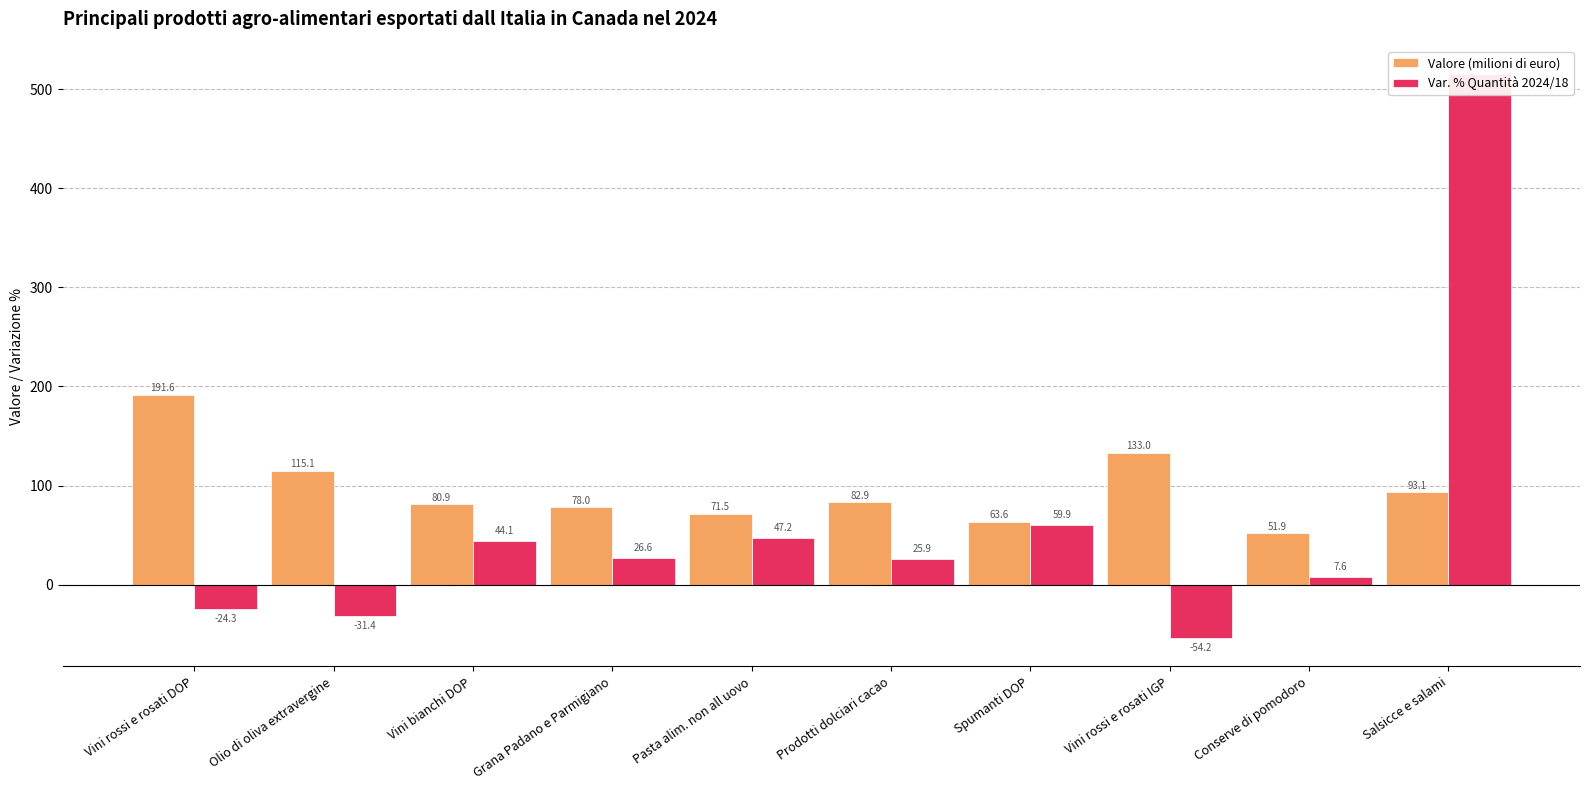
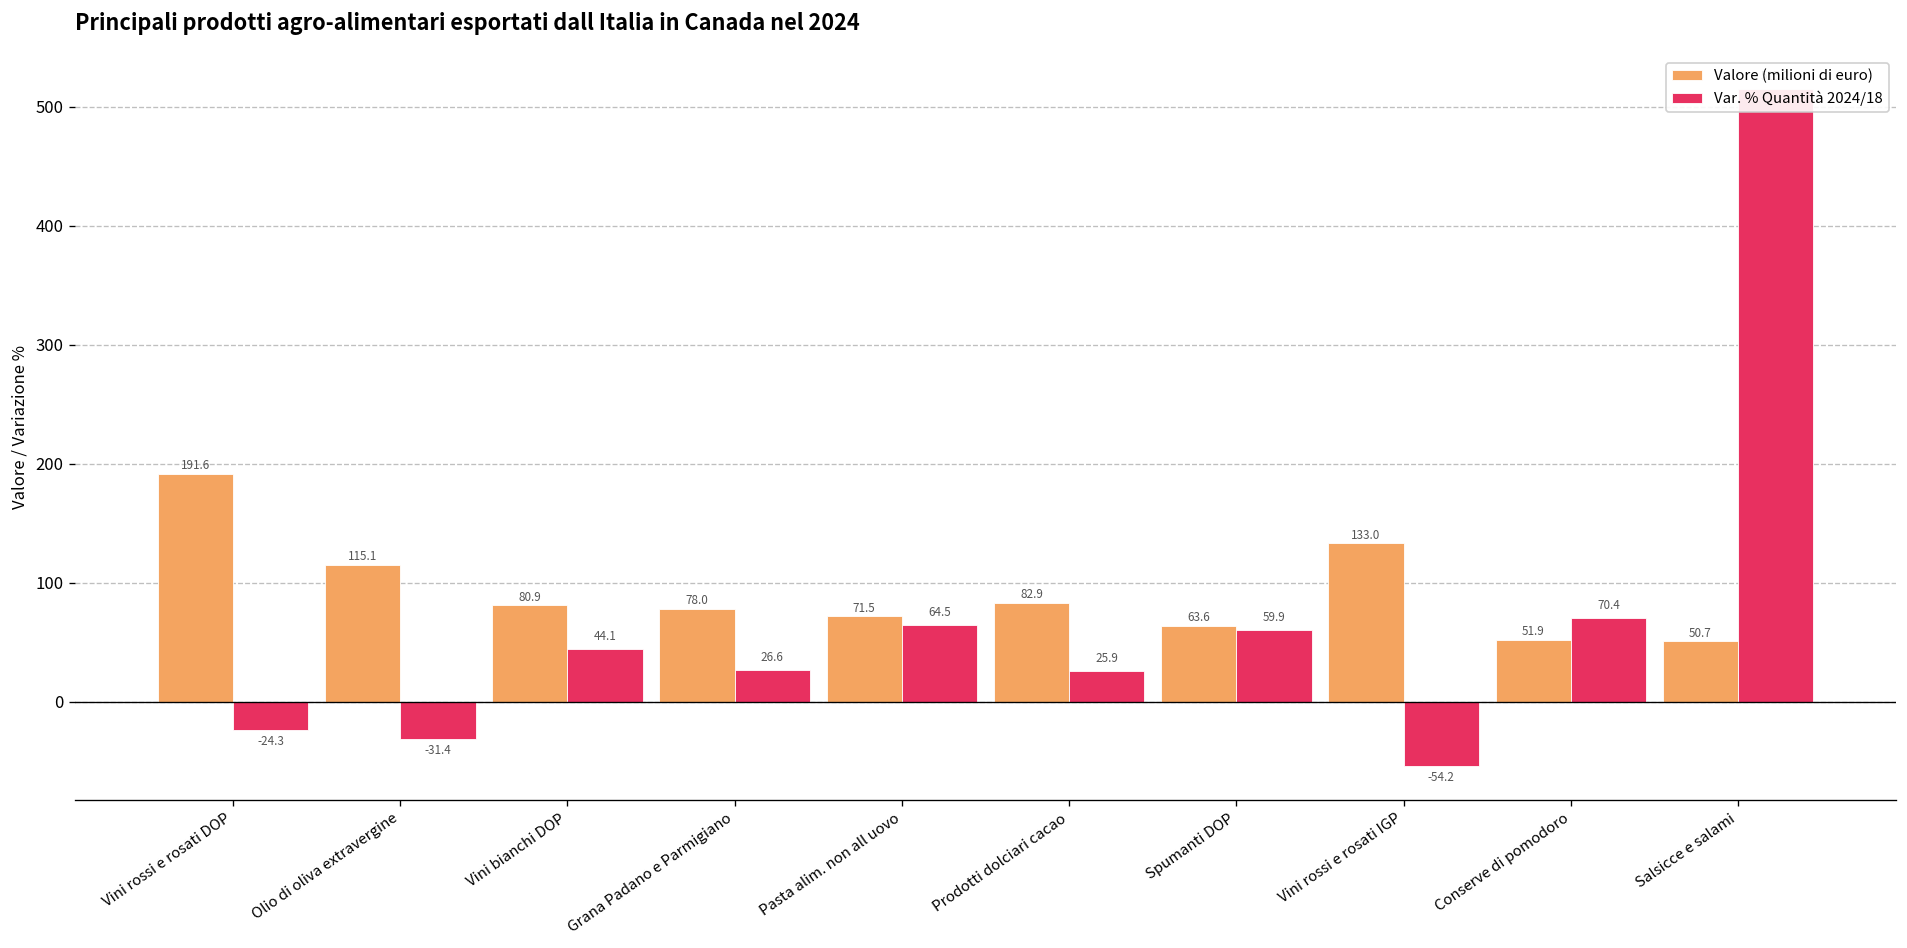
  {
    "Valore (milioni di euro)": {
      "Vini rossi e rosati DOP": 191.6,
      "Olio di oliva extravergine": 115.1,
      "Vini bianchi DOP": 80.9,
      "Grana Padano e Parmigiano": 78.0,
      "Pasta alim. non all uovo": 71.5,
      "Prodotti dolciari cacao": 82.9,
      "Spumanti DOP": 63.6,
      "Vini rossi e rosati IGP": 133.0,
      "Conserve di pomodoro": 51.9,
-     "Salsicce e salami": 93.1
+     "Salsicce e salami": 50.7
    },
    "Var. % Quantità 2024/18": {
      "Vini rossi e rosati DOP": -24.3,
      "Olio di oliva extravergine": -31.4,
      "Vini bianchi DOP": 44.1,
      "Grana Padano e Parmigiano": 26.6,
-     "Pasta alim. non all uovo": 47.2,
+     "Pasta alim. non all uovo": 64.5,
      "Prodotti dolciari cacao": 25.9,
      "Spumanti DOP": 59.9,
      "Vini rossi e rosati IGP": -54.2,
-     "Conserve di pomodoro": 7.6
+     "Conserve di pomodoro": 70.4
    }
  }
